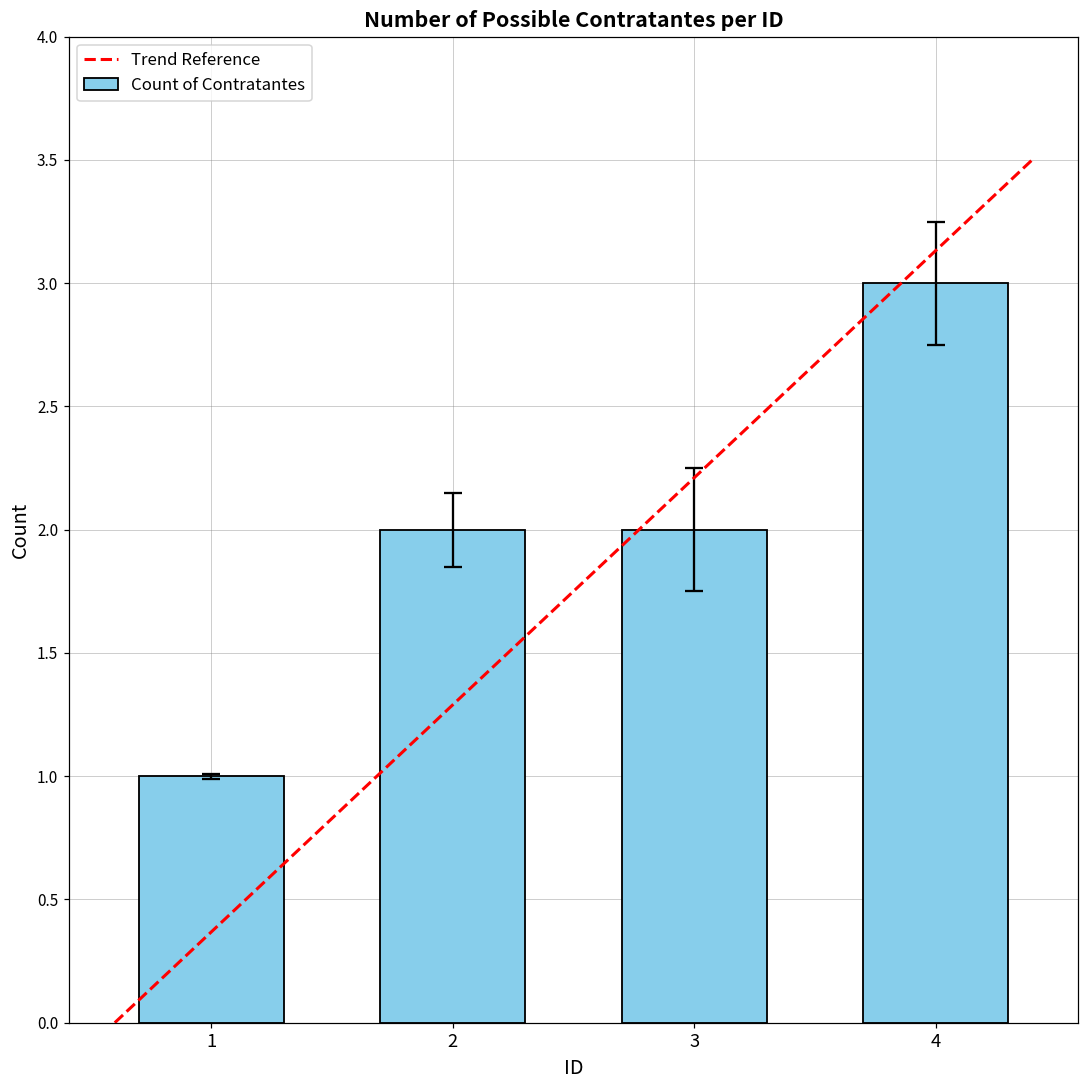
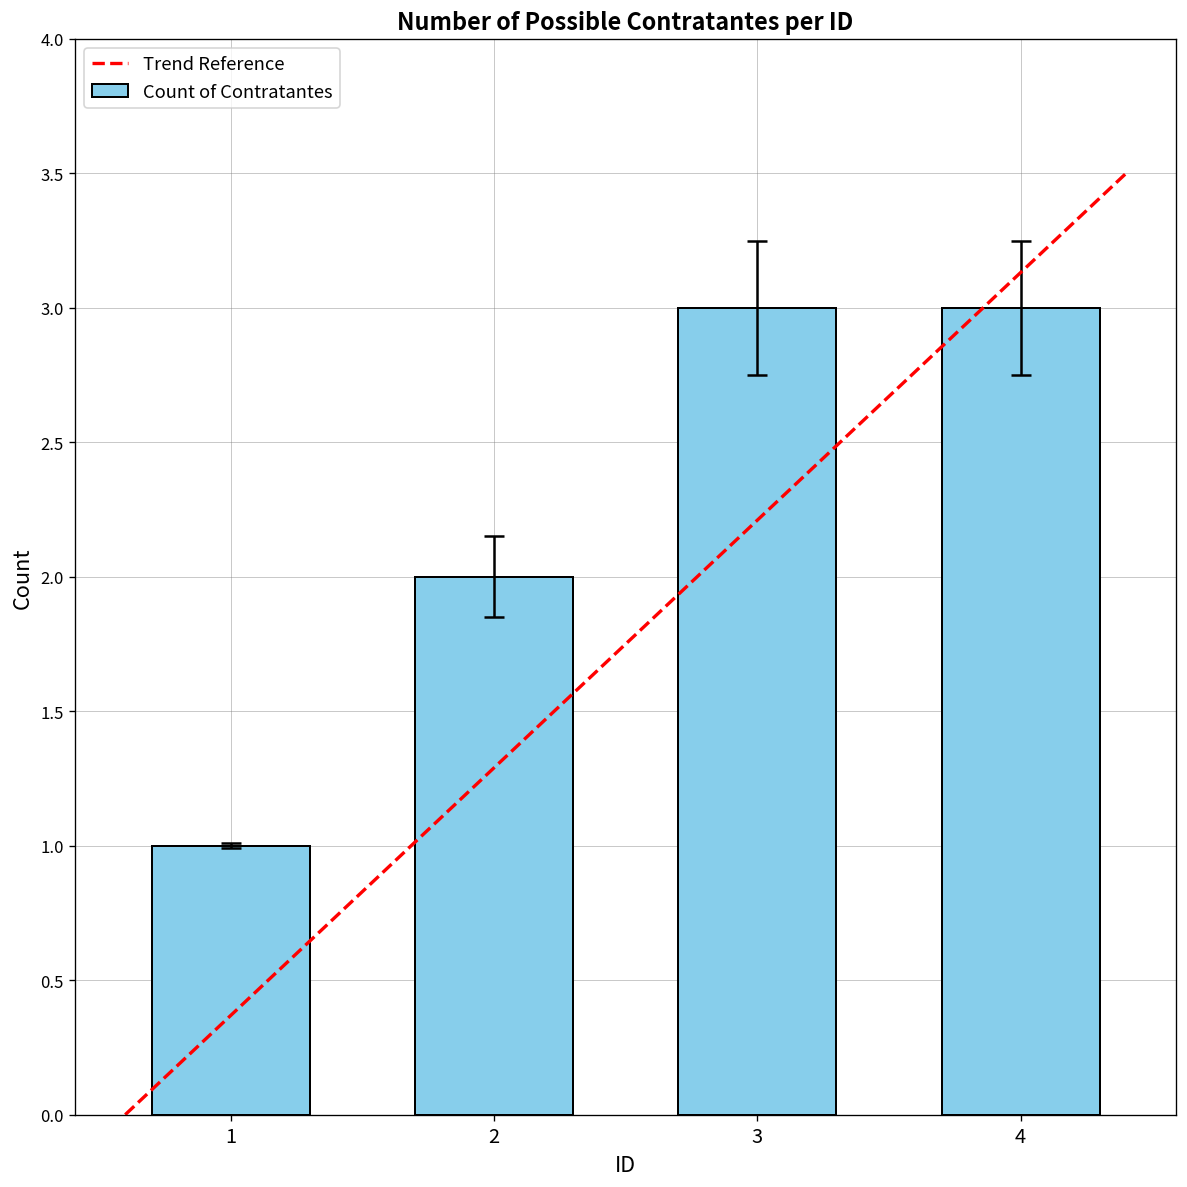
  {
    "Count of Contratantes": {
      "1": 1,
      "2": 2,
-     "3": 2,
+     "3": 3,
      "4": 3
    }
  }
